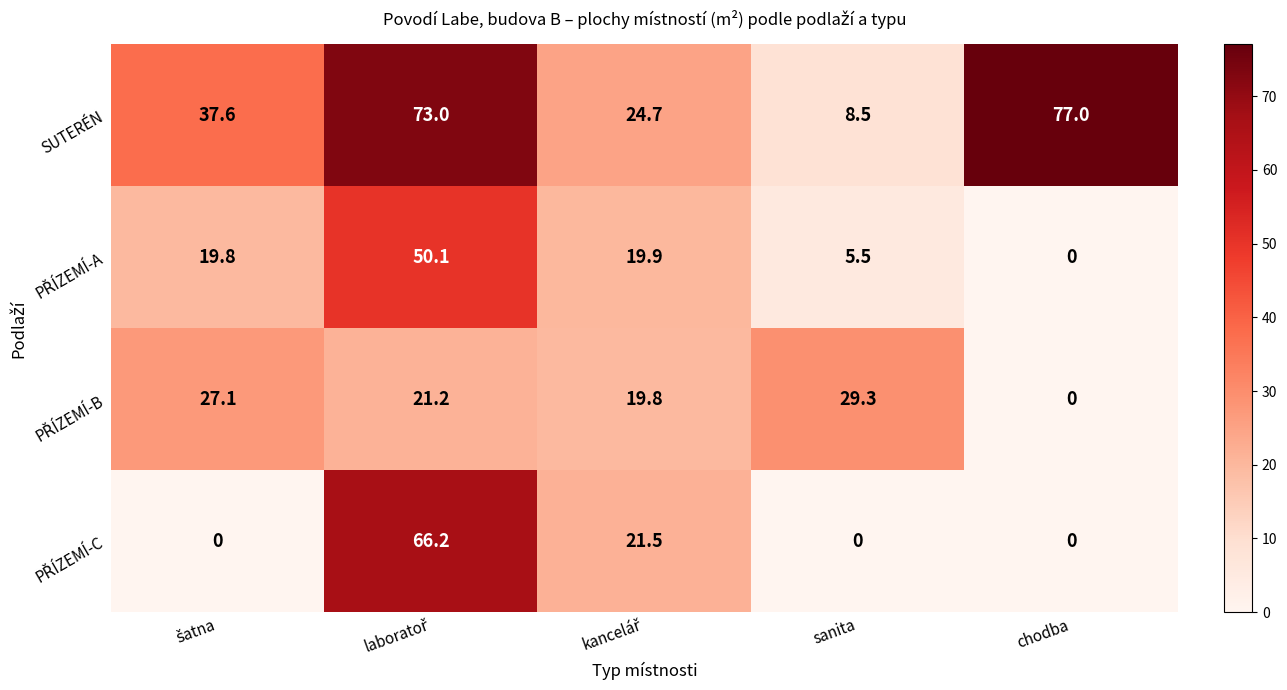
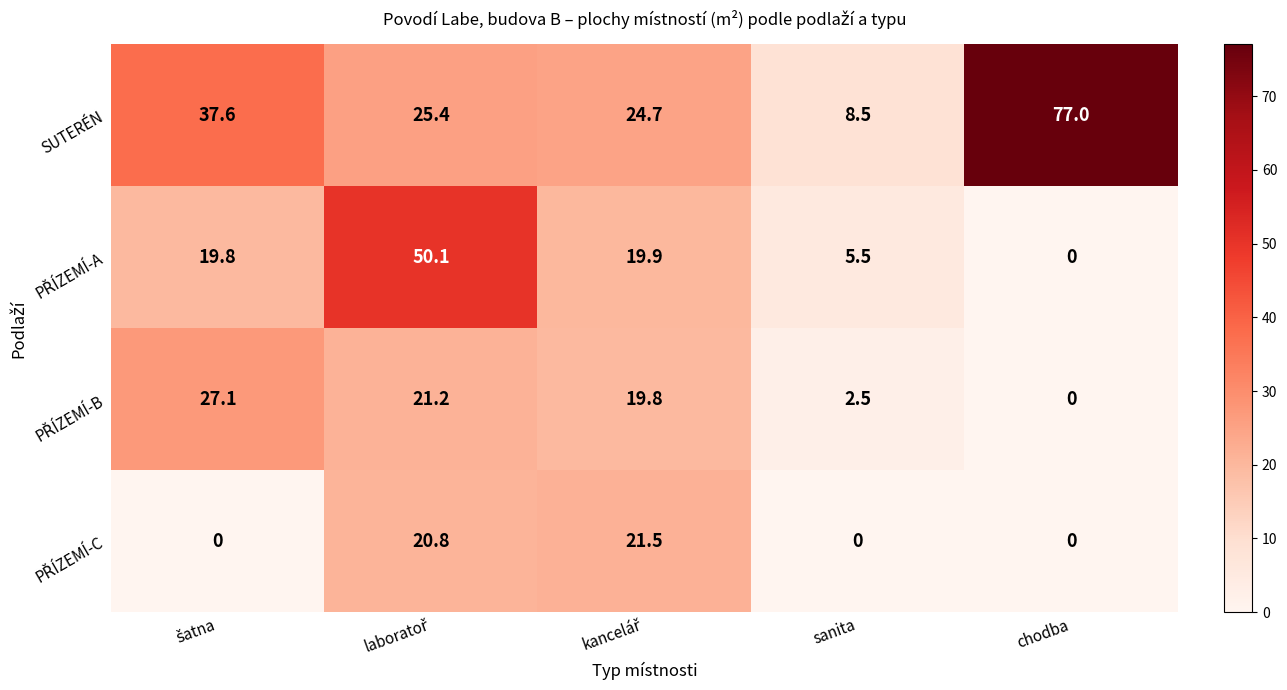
  {
    "SUTERÉN": {
      "šatna": 37.6,
-     "laboratoř": 73.0,
+     "laboratoř": 25.4,
      "kancelář": 24.7,
      "sanita": 8.5,
      "chodba": 77.0
    },
    "PŘÍZEMÍ-A": {
      "šatna": 19.8,
      "laboratoř": 50.1,
      "kancelář": 19.9,
      "sanita": 5.5,
      "chodba": 0
    },
    "PŘÍZEMÍ-B": {
      "šatna": 27.1,
      "laboratoř": 21.2,
      "kancelář": 19.8,
-     "sanita": 29.3,
+     "sanita": 2.5,
      "chodba": 0
    },
    "PŘÍZEMÍ-C": {
      "šatna": 0,
-     "laboratoř": 66.2,
+     "laboratoř": 20.8,
      "kancelář": 21.5,
      "sanita": 0,
      "chodba": 0
    }
  }
